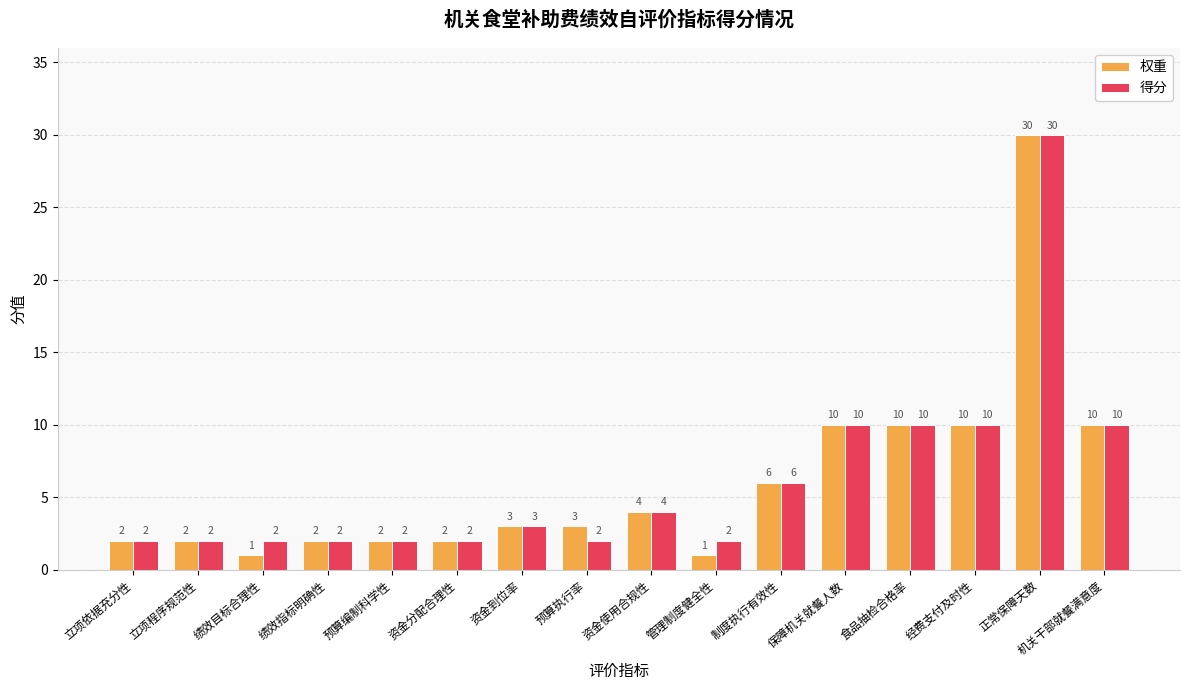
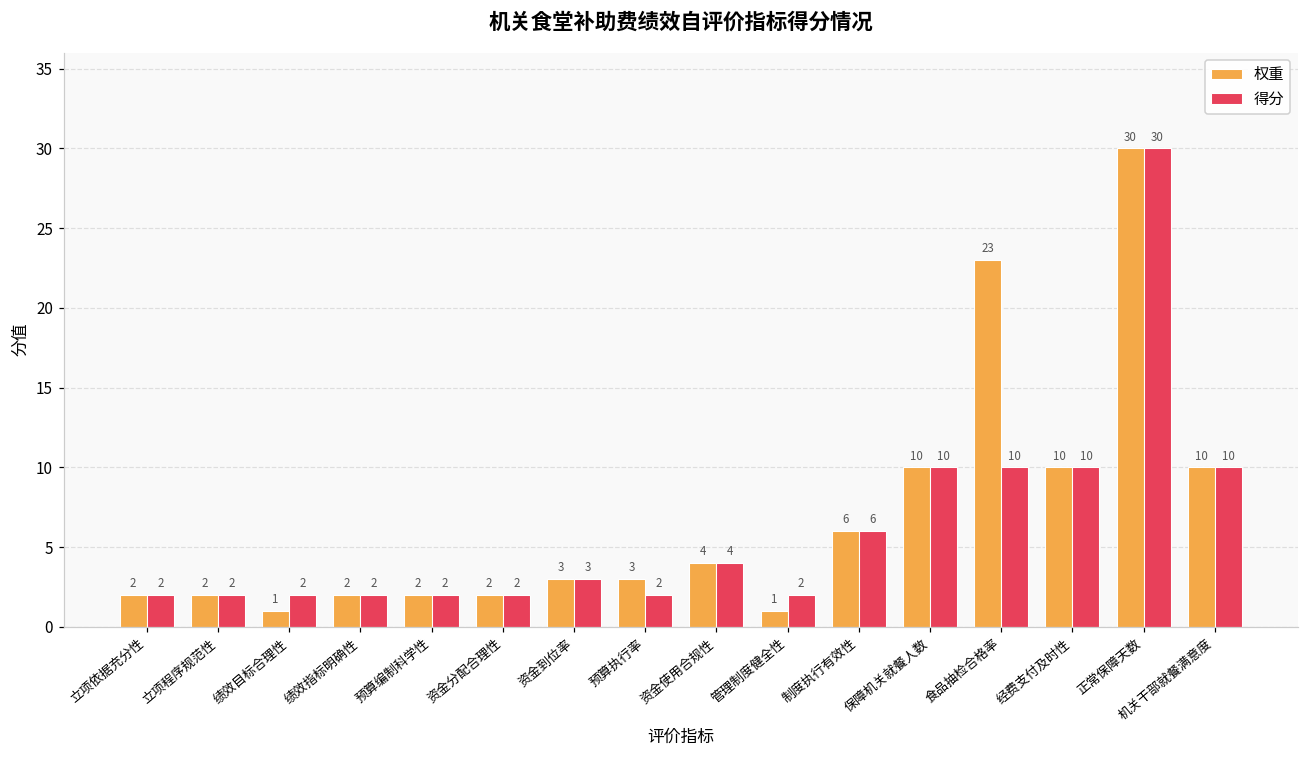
  {
    "权重": {
      "立项依据充分性": 2,
      "立项程序规范性": 2,
      "绩效目标合理性": 1,
      "绩效指标明确性": 2,
      "预算编制科学性": 2,
      "资金分配合理性": 2,
      "资金到位率": 3,
      "预算执行率": 3,
      "资金使用合规性": 4,
      "管理制度健全性": 1,
      "制度执行有效性": 6,
      "保障机关就餐人数": 10,
-     "食品抽检合格率": 10,
+     "食品抽检合格率": 23,
      "经费支付及时性": 10,
      "正常保障天数": 30,
      "机关干部就餐满意度": 10
    },
    "得分": {
      "立项依据充分性": 2,
      "立项程序规范性": 2,
      "绩效目标合理性": 2,
      "绩效指标明确性": 2,
      "预算编制科学性": 2,
      "资金分配合理性": 2,
      "资金到位率": 3,
      "预算执行率": 2,
      "资金使用合规性": 4,
      "管理制度健全性": 2,
      "制度执行有效性": 6,
      "保障机关就餐人数": 10,
      "食品抽检合格率": 10,
      "经费支付及时性": 10,
      "正常保障天数": 30,
      "机关干部就餐满意度": 10
    }
  }
